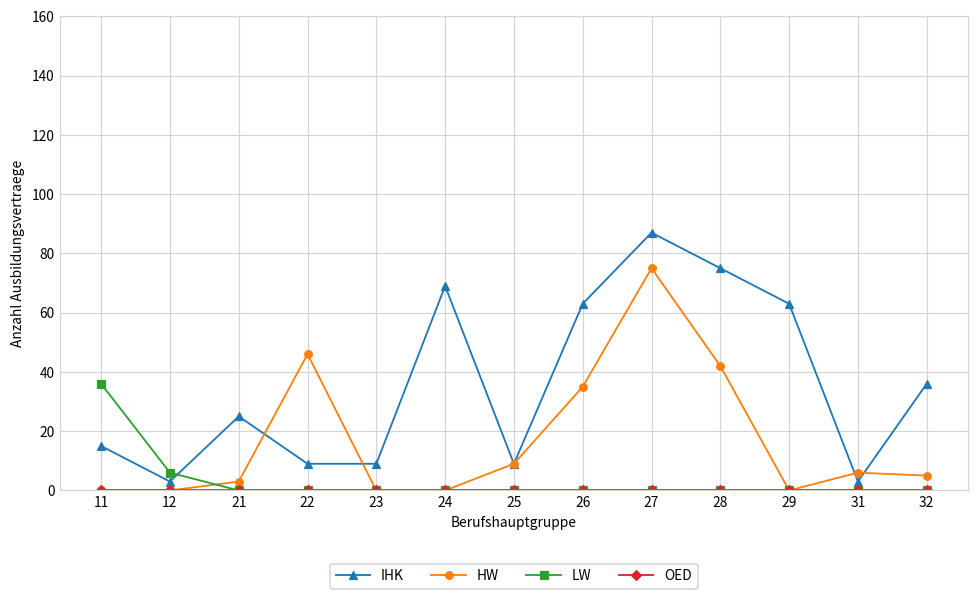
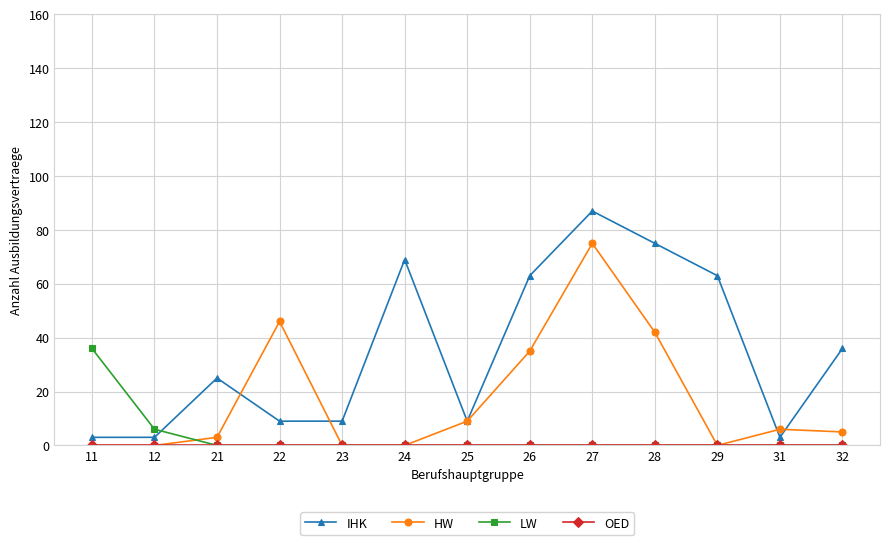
  {
    "IHK": {
-     "11": 15,
+     "11": 3,
      "12": 3,
      "21": 25,
      "22": 9,
      "23": 9,
      "24": 69,
      "26": 63,
      "27": 87,
      "28": 75,
      "29": 63,
      "31": 3,
      "32": 36
    },
    "HW": {
      "21": 3,
      "22": 46,
      "26": 35,
      "27": 75,
      "28": 42,
      "31": 6,
      "32": 5
    },
    "LW": {
      "11": 36,
      "12": 6
    }
  }
